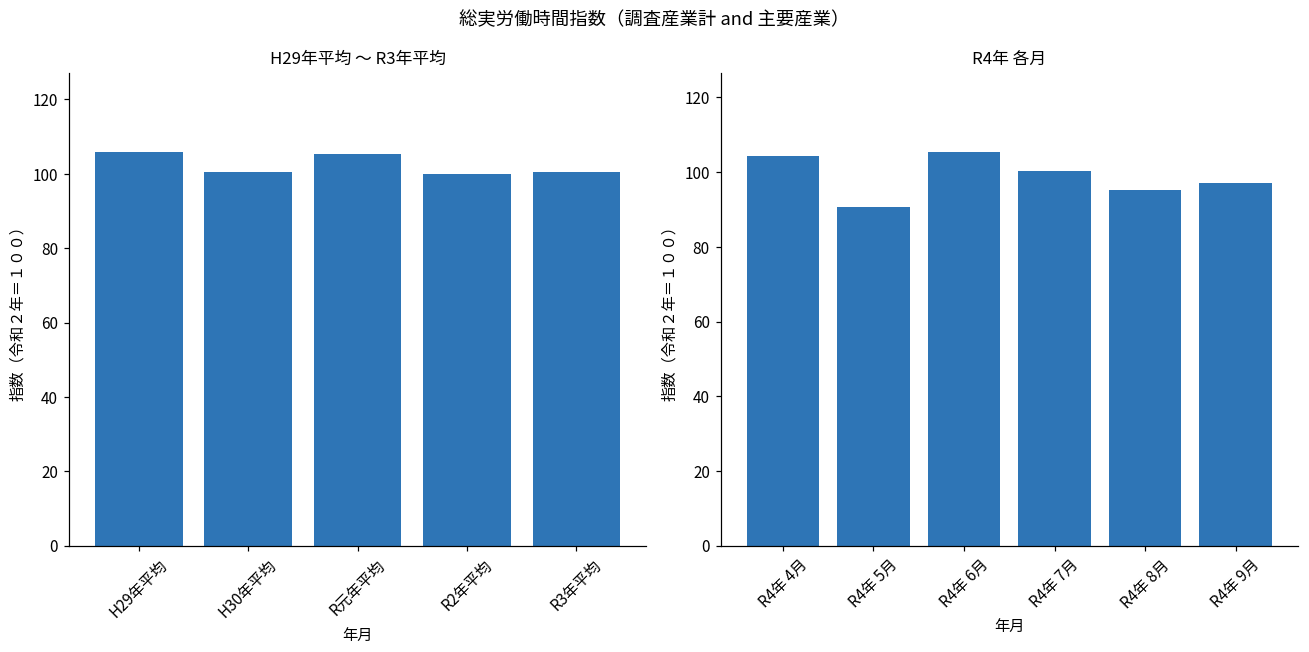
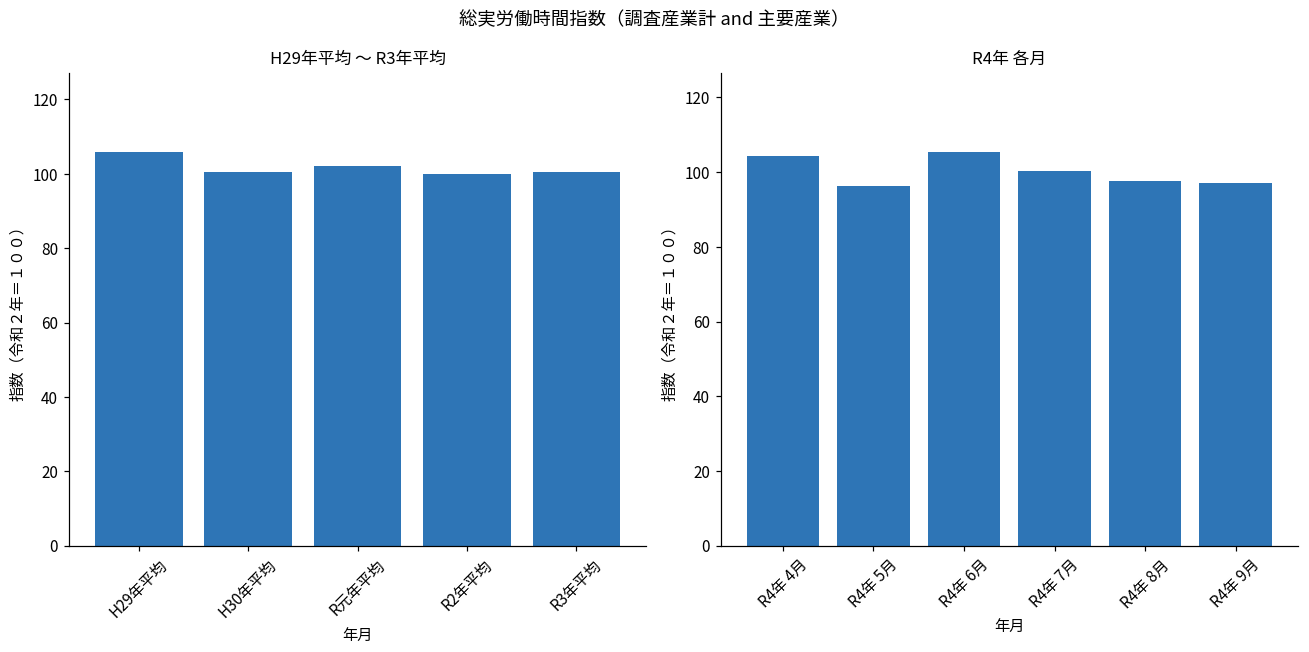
  {
    "H29年平均 ～ R3年平均": {
      "H29年平均": 106,
      "H30年平均": 101,
-     "R元年平均": 105,
+     "R元年平均": 102,
      "R2年平均": 100,
      "R3年平均": 101
    },
    "R4年 各月": {
      "R4年 4月": 104,
-     "R4年 5月": 91,
+     "R4年 5月": 96,
      "R4年 6月": 106,
      "R4年 7月": 100,
-     "R4年 8月": 95,
+     "R4年 8月": 98,
      "R4年 9月": 97
    }
  }
